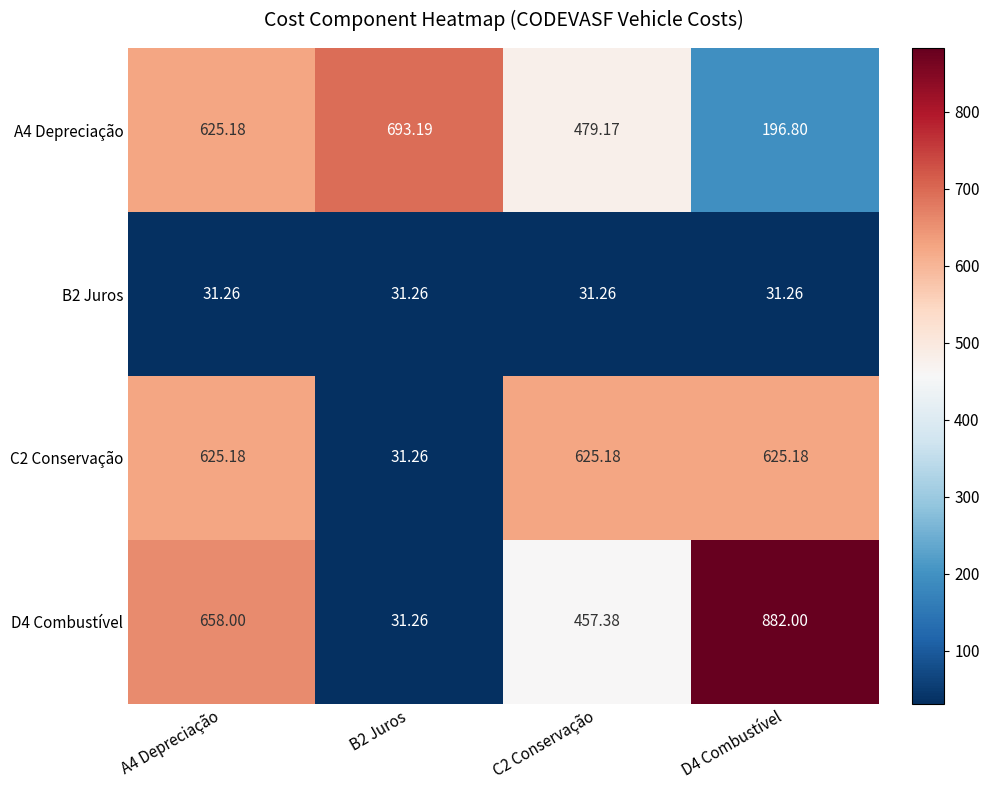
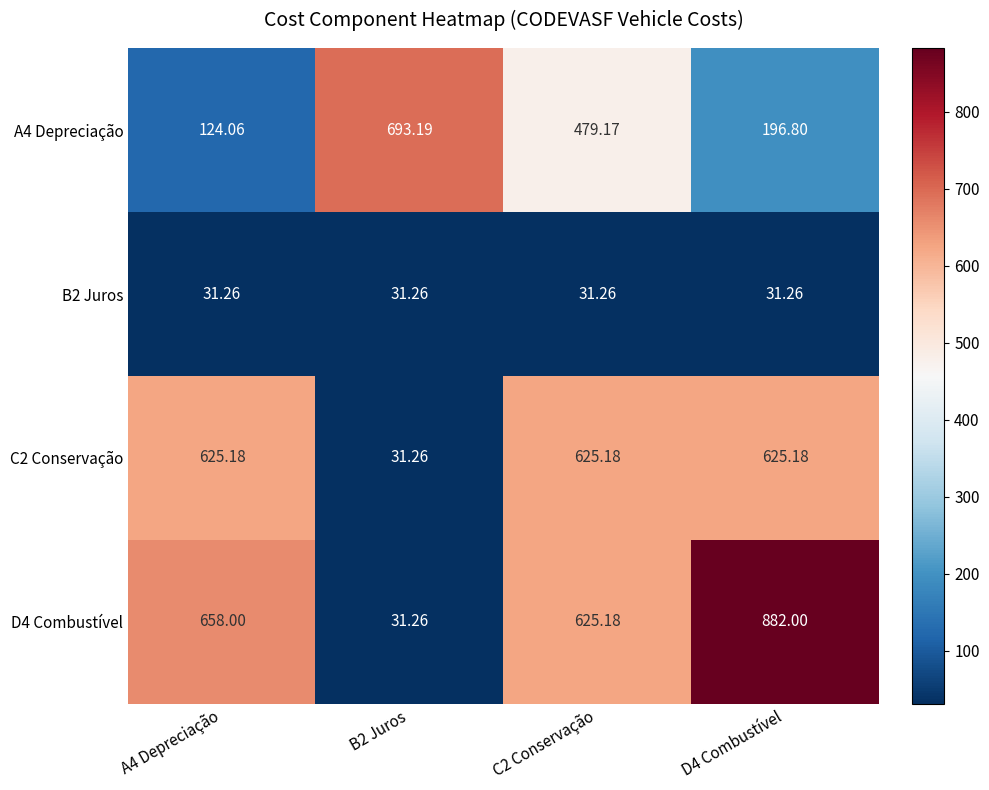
  {
    "A4 Depreciação": {
-     "A4 Depreciação": 625.18,
+     "A4 Depreciação": 124.06,
      "B2 Juros": 693.19,
      "C2 Conservação": 479.17,
      "D4 Combustível": 196.80
    },
    "B2 Juros": {
      "A4 Depreciação": 31.26,
      "B2 Juros": 31.26,
      "C2 Conservação": 31.26,
      "D4 Combustível": 31.26
    },
    "C2 Conservação": {
      "A4 Depreciação": 625.18,
      "B2 Juros": 31.26,
      "C2 Conservação": 625.18,
      "D4 Combustível": 625.18
    },
    "D4 Combustível": {
      "A4 Depreciação": 658.00,
      "B2 Juros": 31.26,
-     "C2 Conservação": 457.38,
+     "C2 Conservação": 625.18,
      "D4 Combustível": 882.00
    }
  }
